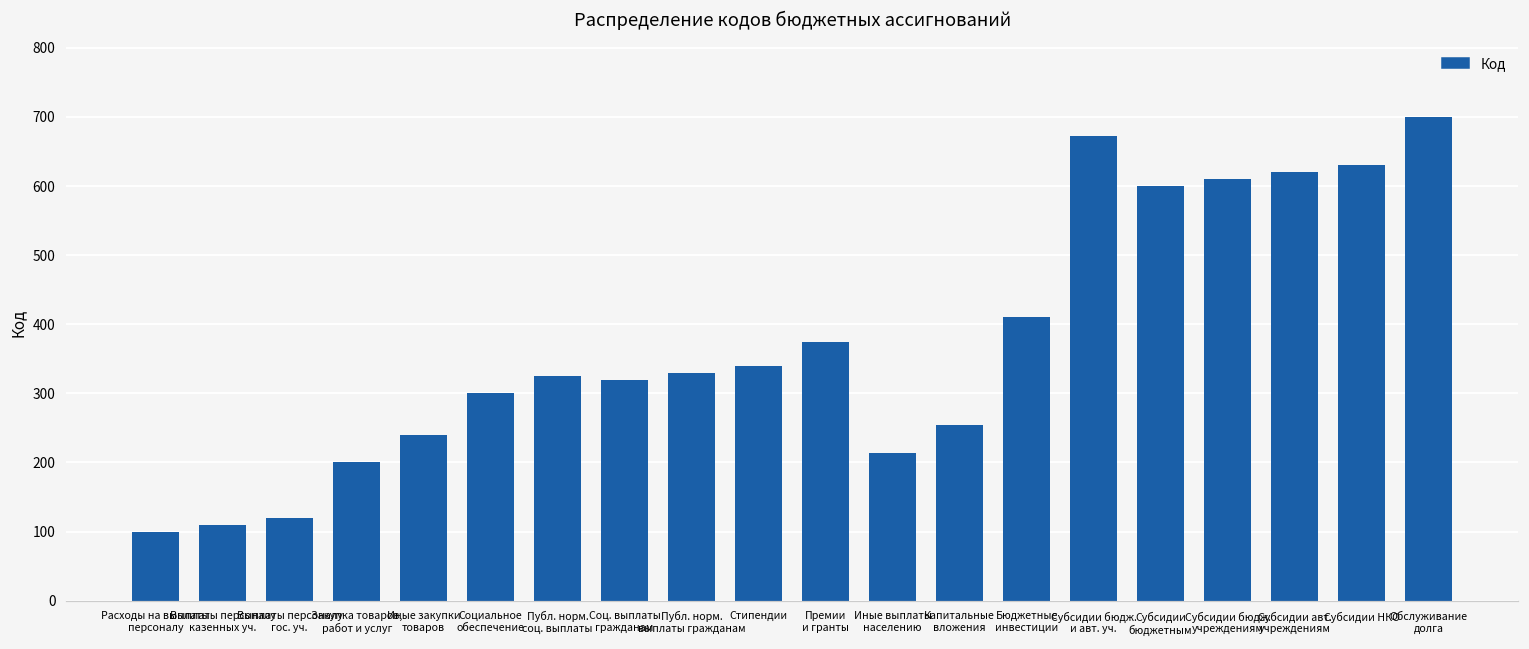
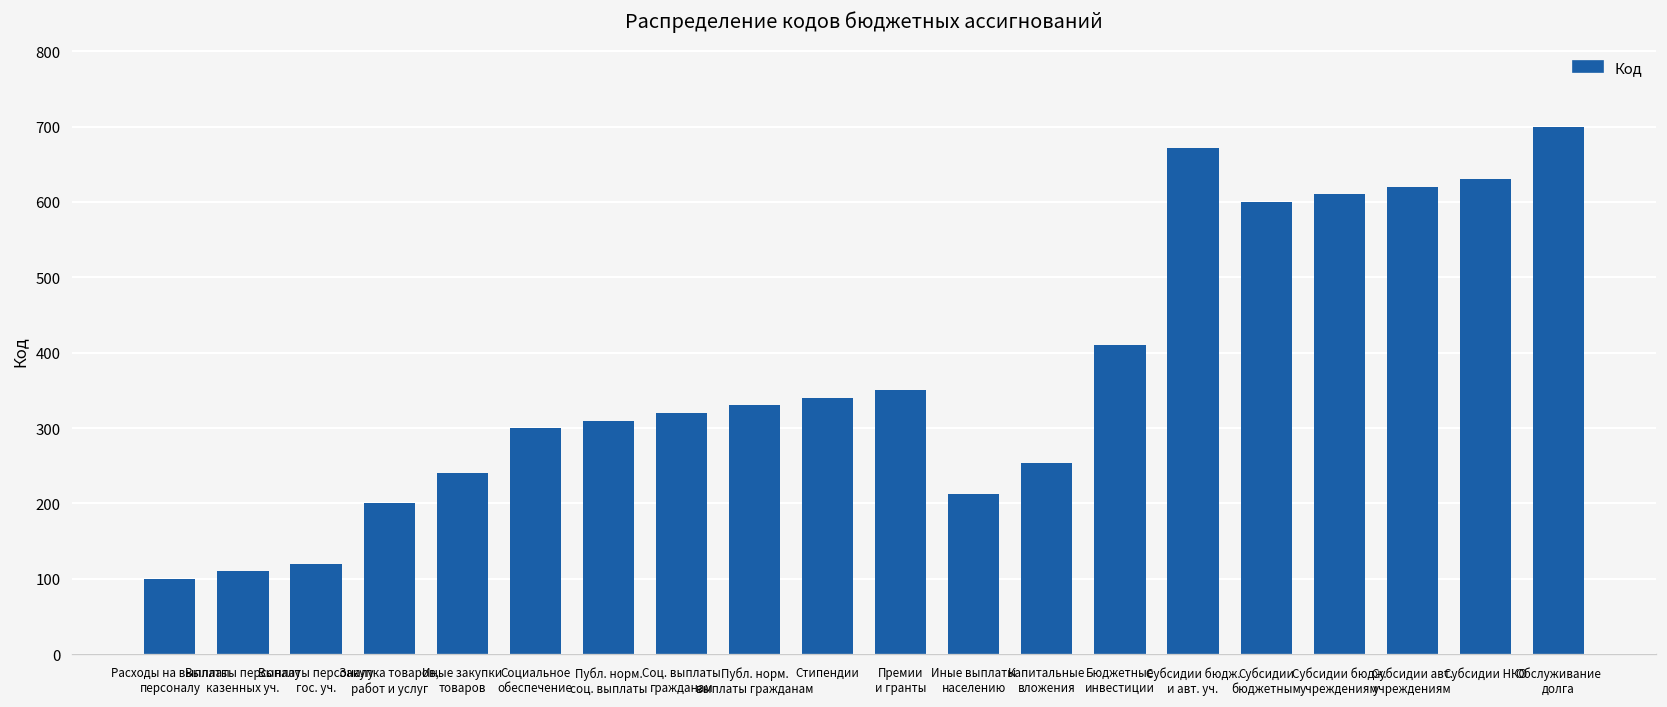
  {
    "Социальное обеспечение": 300,
-   "Публ. норм. соц. выплаты": 330,
-   "Премии и гранты": 380,
+   "Публ. норм. соц. выплаты": 310,
+   "Премии и гранты": 350,
    "Иные выплаты населению": 210,
    "Капитальные вложения": 250,
    "Бюджетные инвестиции": 410,
    "Субсидии бюдж. и авт. уч.": 670,
    "Субсидии бюджетным": 600,
    "Субсидии НКО": 630,
    "Обслуживание долга": 700
  }
